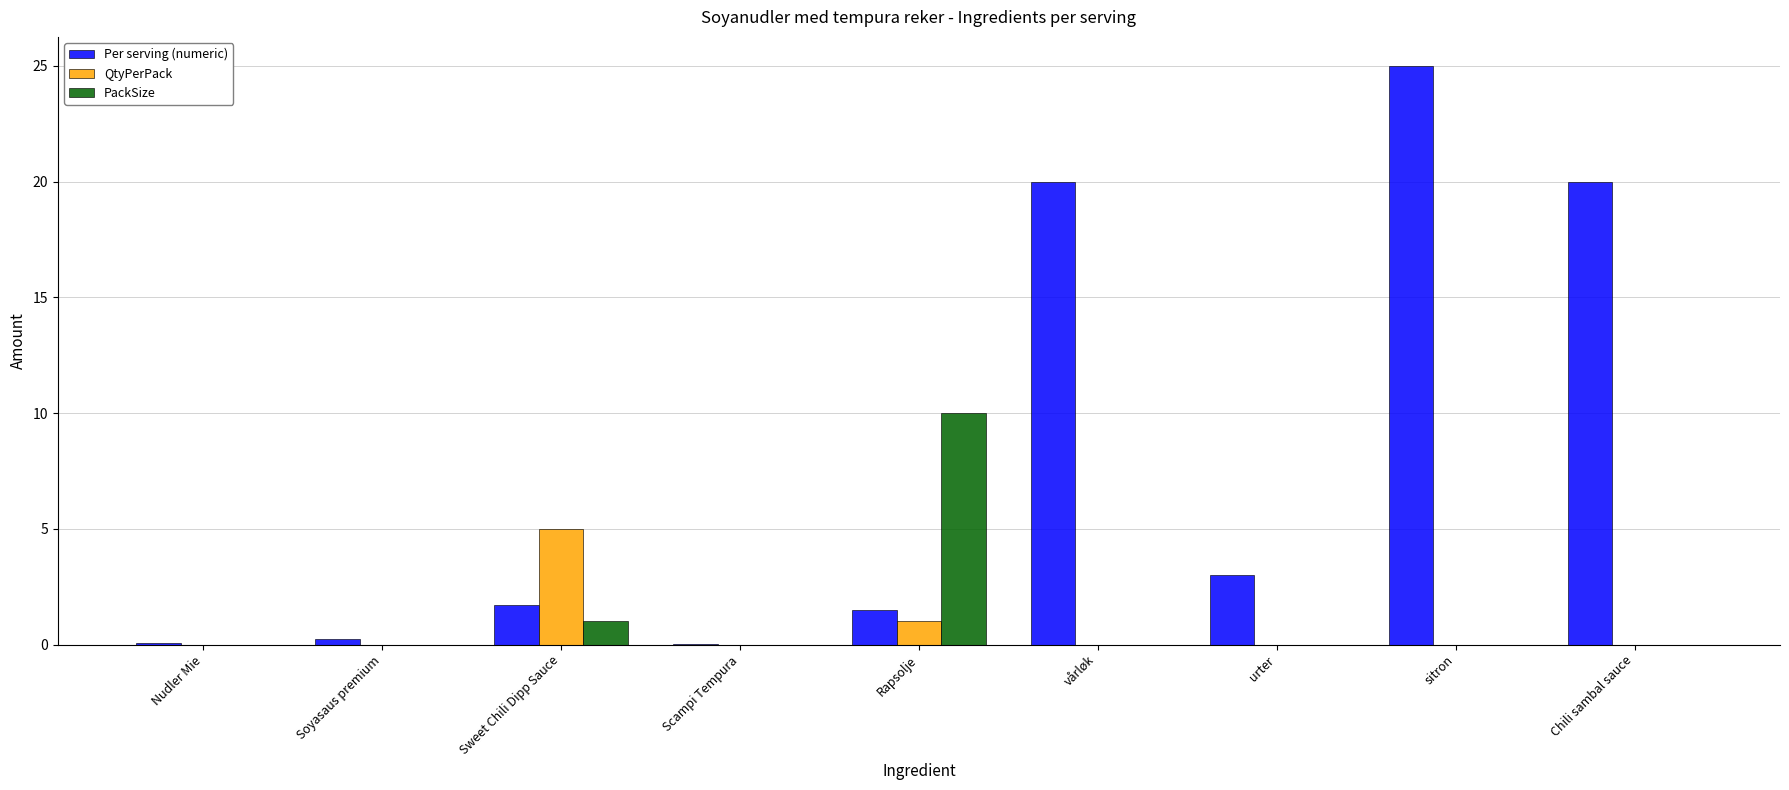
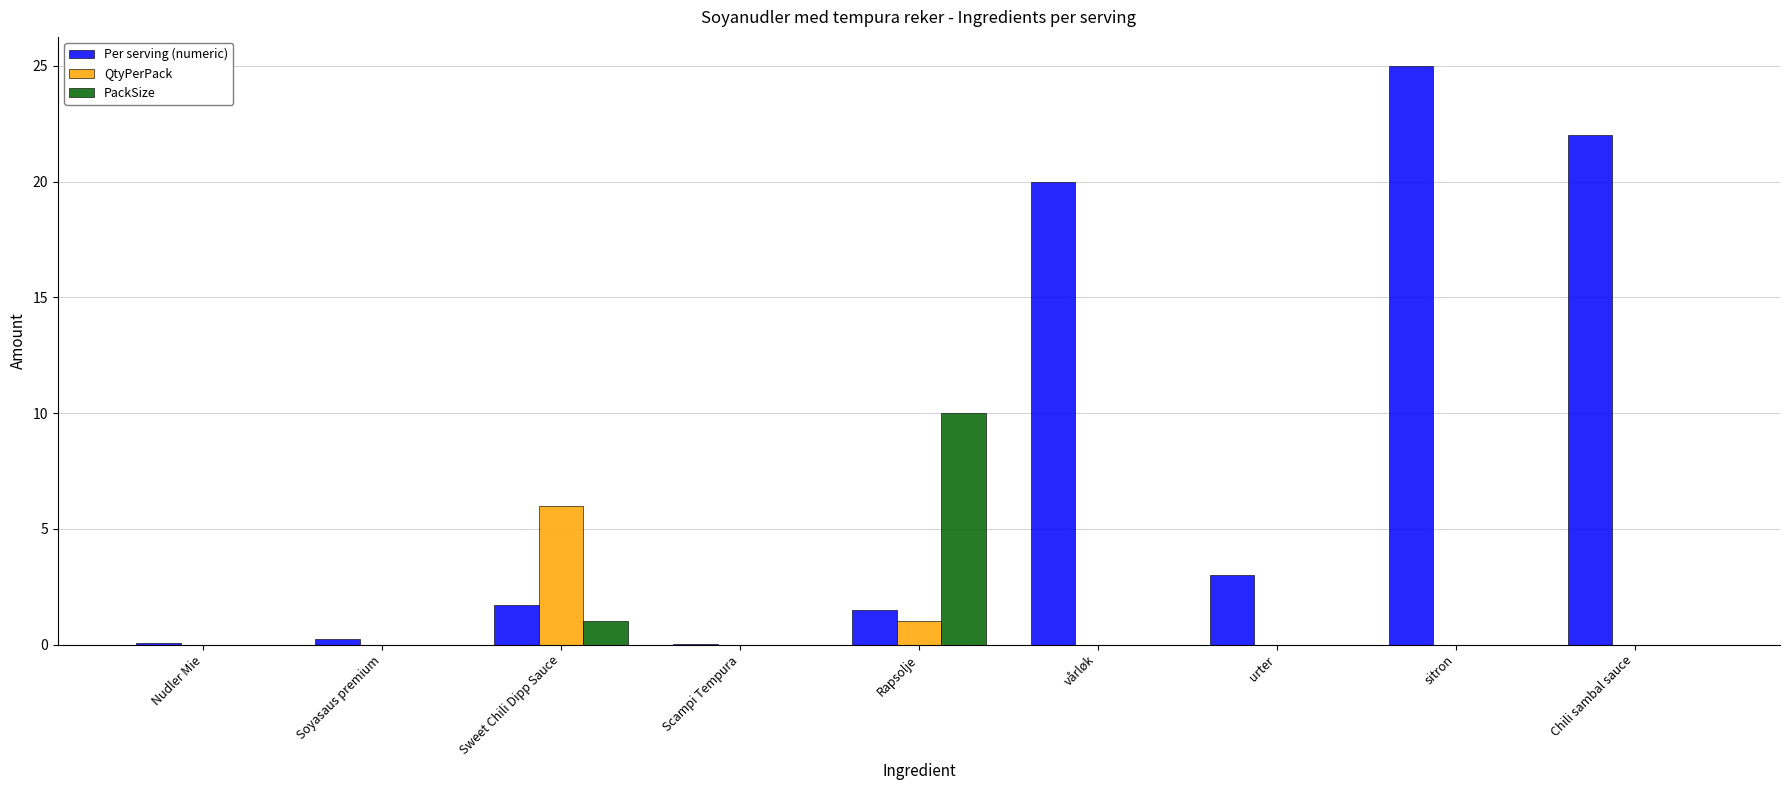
  {
    "Per serving (numeric)": {
      "Soyasaus premium": 0.3,
      "Sweet Chili Dipp Sauce": 1.7,
      "Rapsolje": 1.5,
      "vårløk": 20,
      "urter": 3,
      "sitron": 25,
-     "Chili sambal sauce": 20
+     "Chili sambal sauce": 22
    },
    "QtyPerPack": {
      "Nudler Mie": 0,
      "Soyasaus premium": 0,
-     "Sweet Chili Dipp Sauce": 5,
+     "Sweet Chili Dipp Sauce": 6,
      "Scampi Tempura": 0,
      "Rapsolje": 1,
      "vårløk": 0,
      "urter": 0,
      "sitron": 0,
      "Chili sambal sauce": 0
    },
    "PackSize": {
      "Nudler Mie": 0,
      "Soyasaus premium": 0,
      "Sweet Chili Dipp Sauce": 1,
      "Scampi Tempura": 0,
      "Rapsolje": 10,
      "vårløk": 0,
      "urter": 0,
      "sitron": 0,
      "Chili sambal sauce": 0
    }
  }
